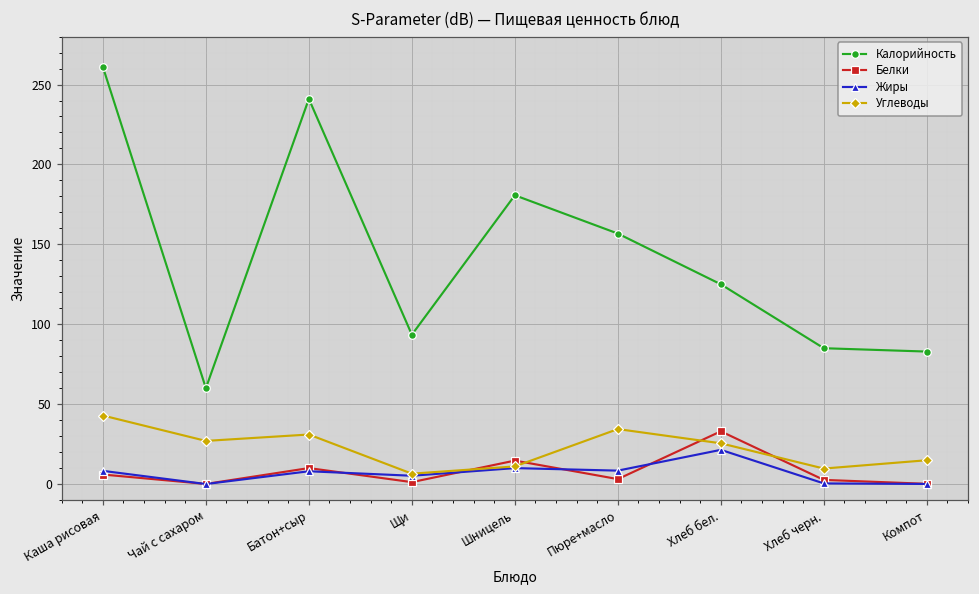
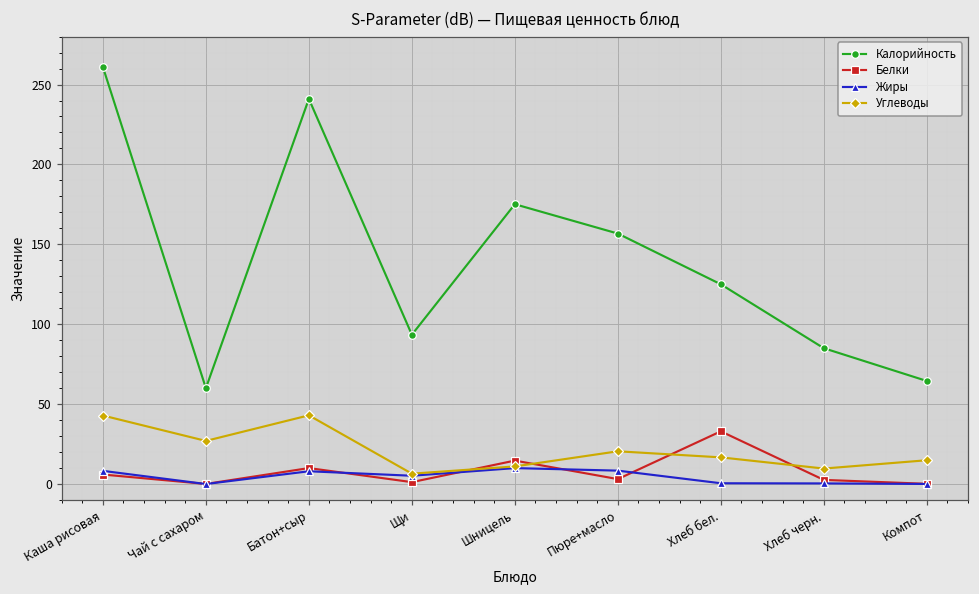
  {
    "Калорийность": {
      "Каша рисовая": 261,
      "Чай с сахаром": 60,
      "Батон+сыр": 241,
      "Щи": 93,
-     "Шницель": 181,
+     "Шницель": 175,
      "Пюре+масло": 157,
      "Хлеб бел.": 125,
      "Хлеб черн.": 85,
-     "Компот": 83
+     "Компот": 65
    },
    "Белки": {
      "Каша рисовая": 6,
      "Батон+сыр": 10,
      "Щи": 1,
      "Шницель": 15,
      "Пюре+масло": 3,
      "Хлеб бел.": 33,
      "Хлеб черн.": 3
    },
    "Жиры": {
      "Каша рисовая": 8,
      "Батон+сыр": 8,
      "Пюре+масло": 8,
-     "Хлеб бел.": 21,
+     "Хлеб бел.": 1,
      "Хлеб черн.": 0
    },
    "Углеводы": {
      "Каша рисовая": 43,
      "Чай с сахаром": 27,
-     "Батон+сыр": 31,
-     "Пюре+масло": 34,
-     "Хлеб бел.": 26,
+     "Батон+сыр": 43,
+     "Пюре+масло": 21,
+     "Хлеб бел.": 17,
      "Хлеб черн.": 10,
      "Компот": 15
    }
  }
